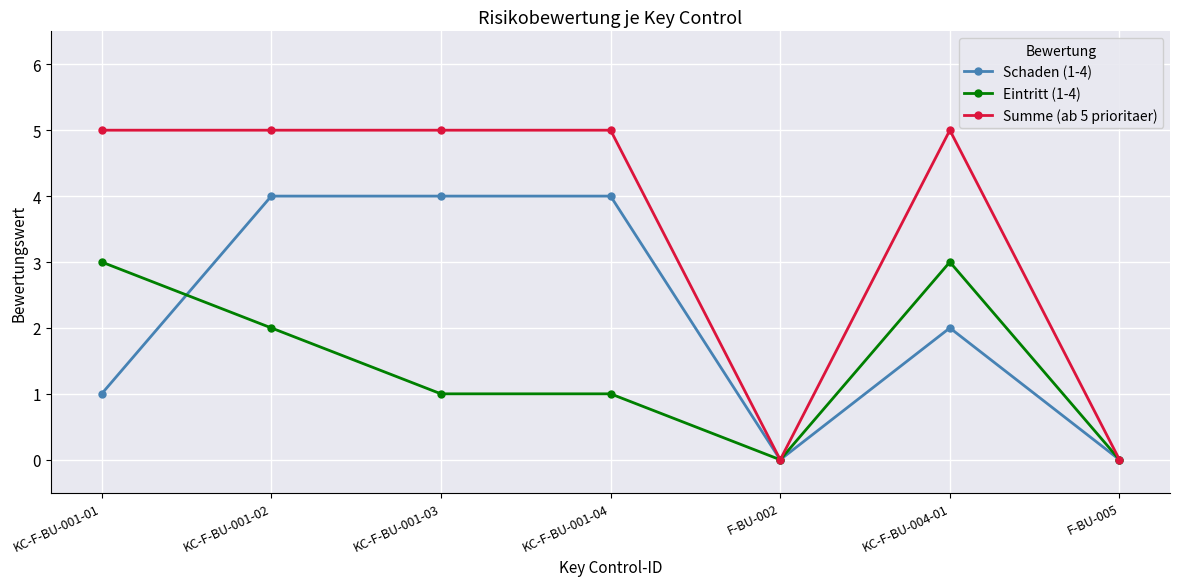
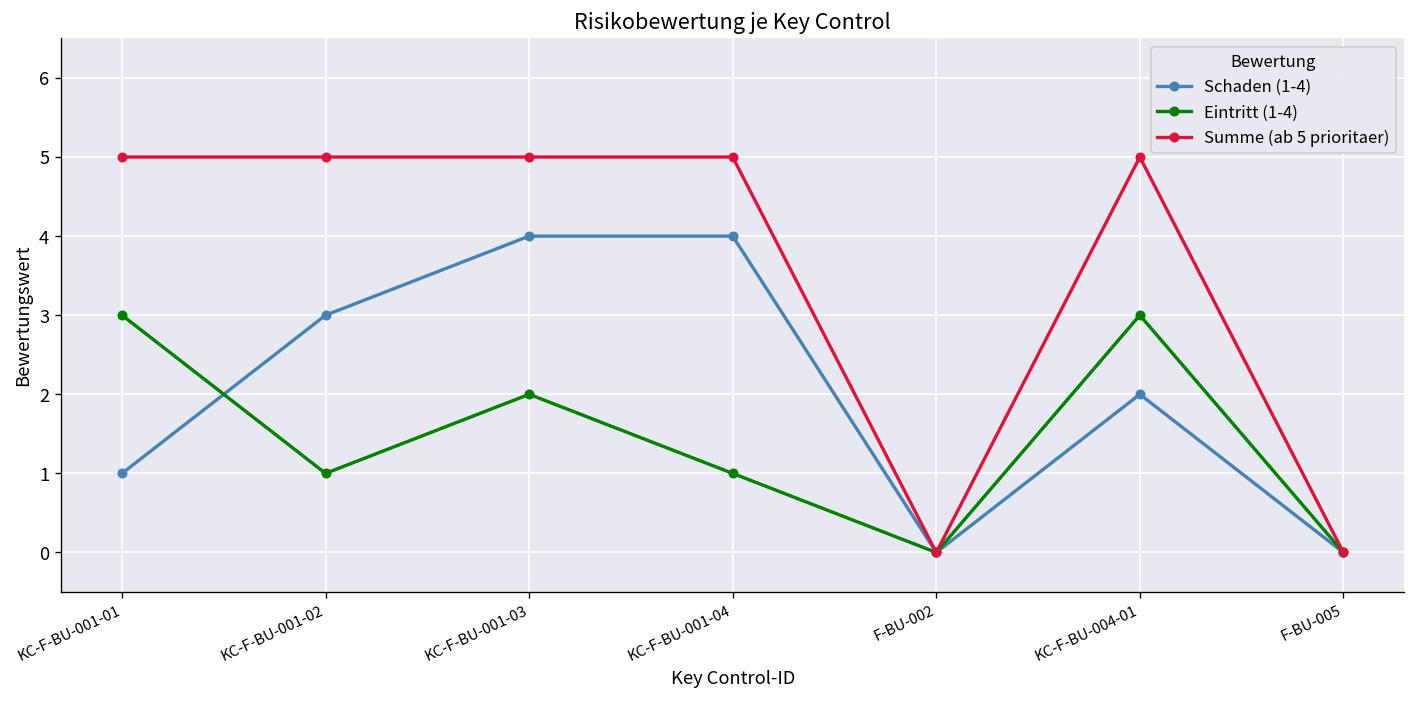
  {
    "Schaden (1-4)": {
      "KC-F-BU-001-01": 1,
-     "KC-F-BU-001-02": 4,
+     "KC-F-BU-001-02": 3,
      "KC-F-BU-001-03": 4,
      "KC-F-BU-001-04": 4,
      "KC-F-BU-004-01": 2
    },
    "Eintritt (1-4)": {
      "KC-F-BU-001-01": 3,
-     "KC-F-BU-001-02": 2,
-     "KC-F-BU-001-03": 1,
+     "KC-F-BU-001-02": 1,
+     "KC-F-BU-001-03": 2,
      "KC-F-BU-001-04": 1,
      "KC-F-BU-004-01": 3
    },
    "Summe (ab 5 prioritaer)": {
      "KC-F-BU-001-01": 5,
      "KC-F-BU-001-02": 5,
      "KC-F-BU-001-03": 5,
      "KC-F-BU-001-04": 5,
      "KC-F-BU-004-01": 5
    }
  }
